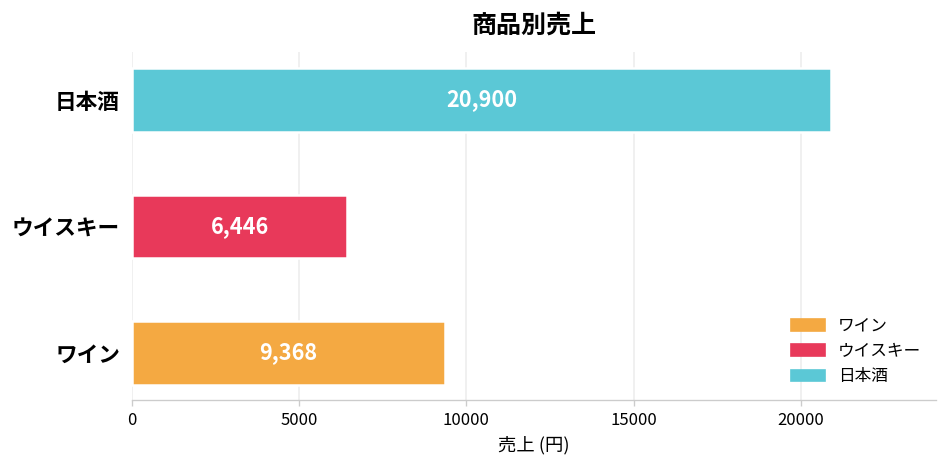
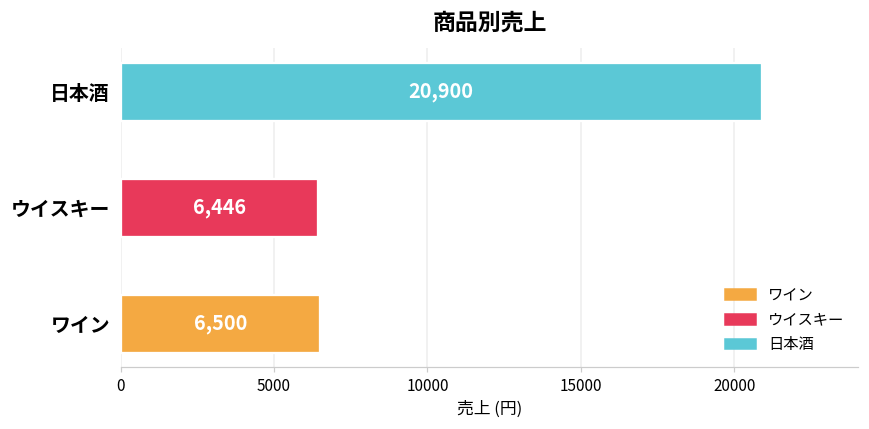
  {
    "日本酒": "20,900",
    "ウイスキー": "6,446",
-   "ワイン": "9,368"
+   "ワイン": "6,500"
  }
